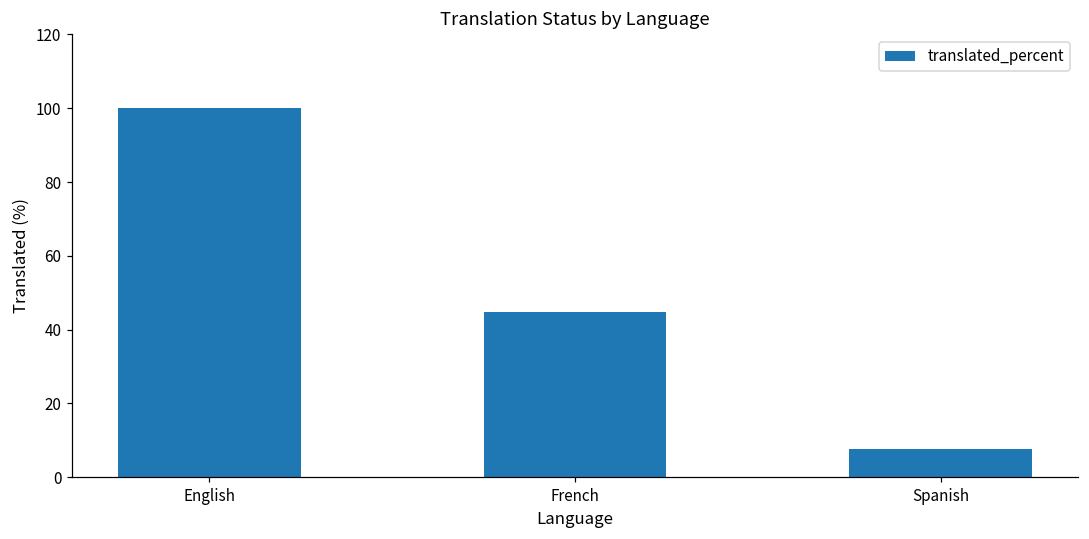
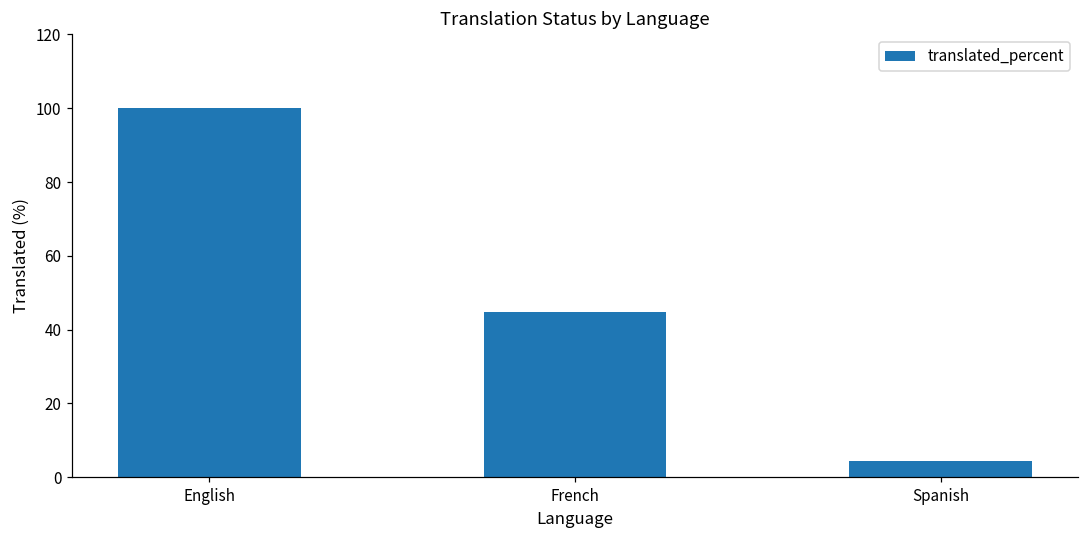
  {
    "English": 100,
    "French": 45,
-   "Spanish": 8
+   "Spanish": 4
  }
